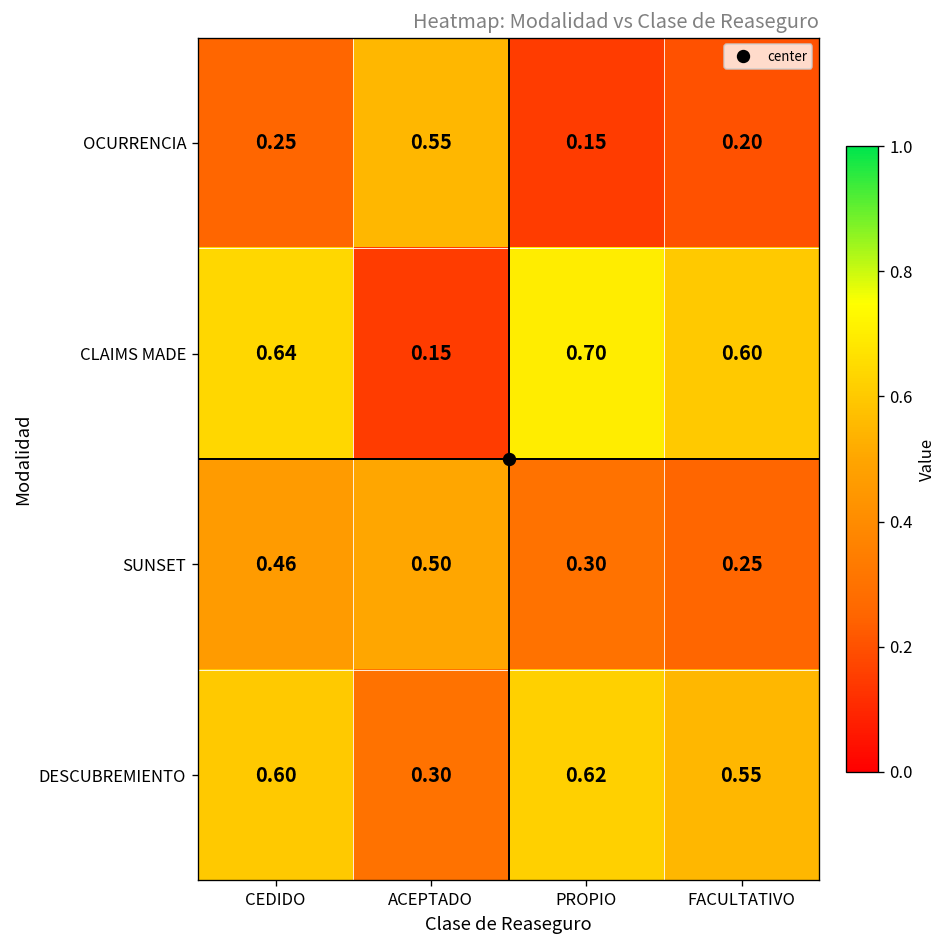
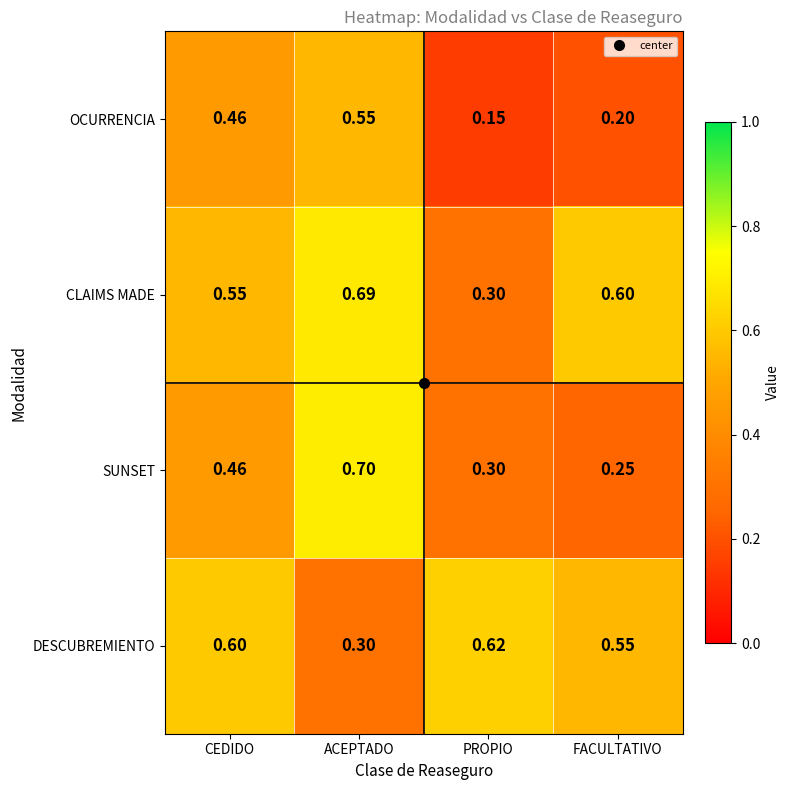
  {
    "OCURRENCIA": {
-     "CEDIDO": 0.25,
+     "CEDIDO": 0.46,
      "ACEPTADO": 0.55,
      "PROPIO": 0.15,
      "FACULTATIVO": 0.20
    },
    "CLAIMS MADE": {
-     "CEDIDO": 0.64,
-     "ACEPTADO": 0.15,
-     "PROPIO": 0.70,
+     "CEDIDO": 0.55,
+     "ACEPTADO": 0.69,
+     "PROPIO": 0.30,
      "FACULTATIVO": 0.60
    },
    "SUNSET": {
      "CEDIDO": 0.46,
-     "ACEPTADO": 0.50,
+     "ACEPTADO": 0.70,
      "PROPIO": 0.30,
      "FACULTATIVO": 0.25
    },
    "DESCUBREMIENTO": {
      "CEDIDO": 0.60,
      "ACEPTADO": 0.30,
      "PROPIO": 0.62,
      "FACULTATIVO": 0.55
    }
  }
